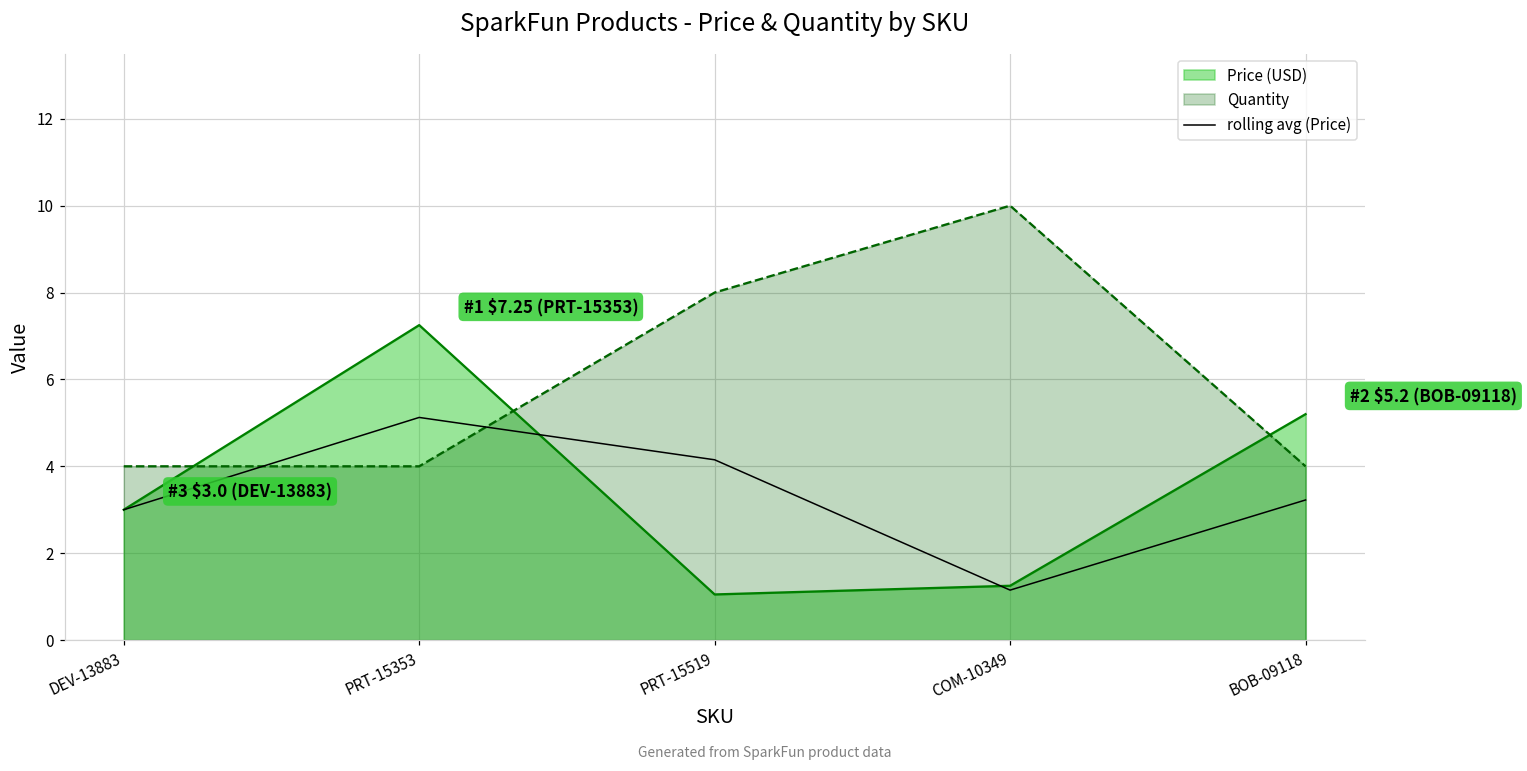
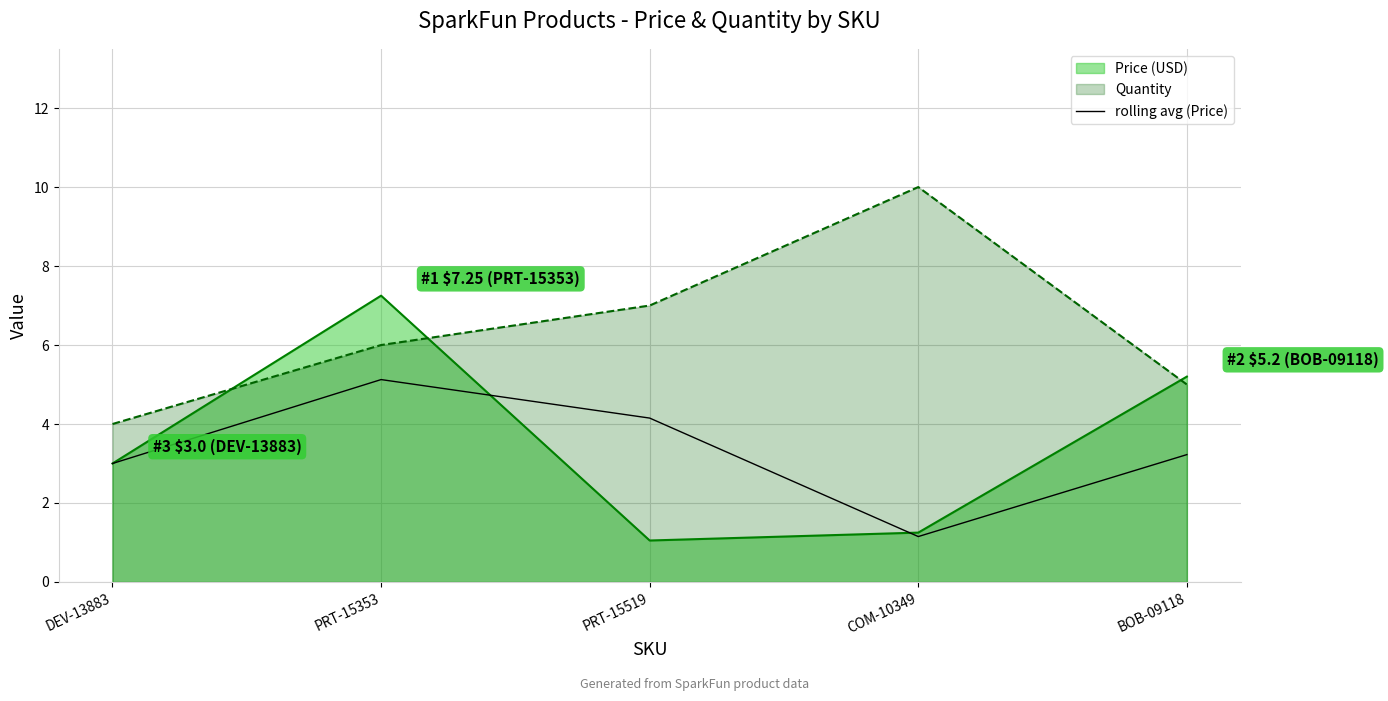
  {
    "Price (USD)": {
      "PRT-15353": 7.3,
      "PRT-15519": 1,
      "COM-10349": 1.3,
      "BOB-09118": 5.2
    },
    "Quantity": {
      "DEV-13883": 4,
-     "PRT-15353": 4,
-     "PRT-15519": 8,
+     "PRT-15353": 6,
+     "PRT-15519": 7,
      "COM-10349": 10,
-     "BOB-09118": 4
+     "BOB-09118": 5
    },
    "rolling avg (Price)": {
      "PRT-15353": 5.1,
      "PRT-15519": 4.2,
      "COM-10349": 1.2,
      "BOB-09118": 3.2
    }
  }
